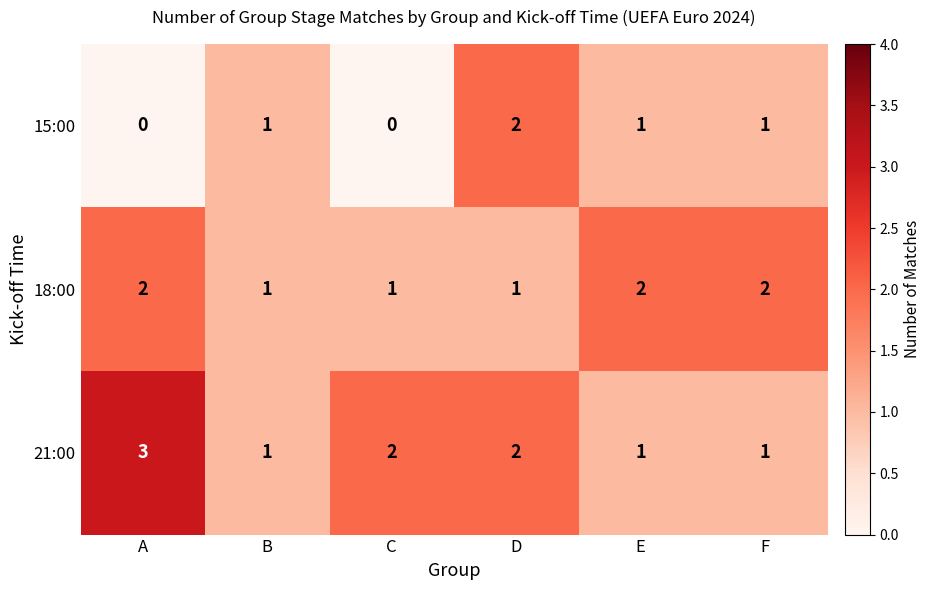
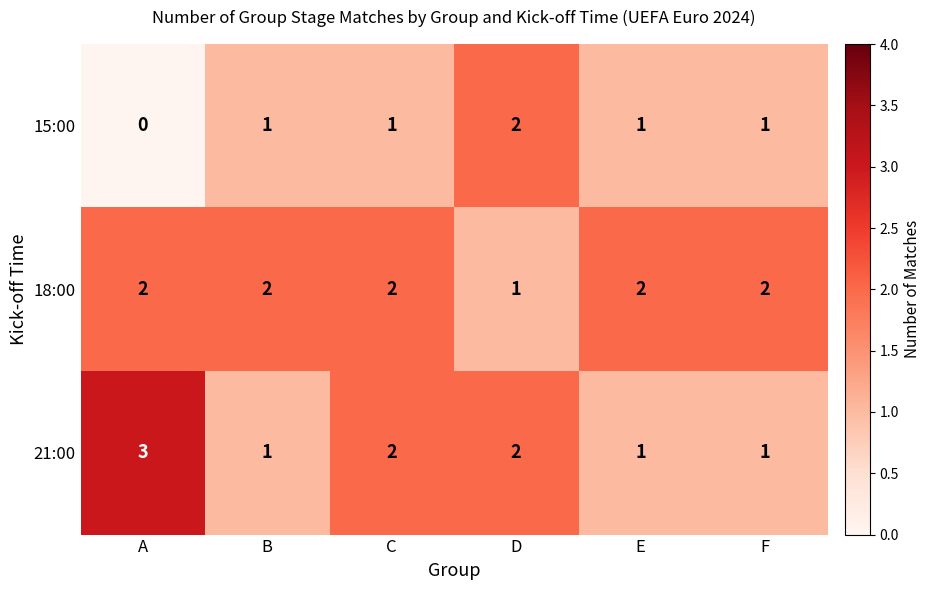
  {
    "15:00": {
      "A": 0,
      "B": 1,
-     "C": 0,
+     "C": 1,
      "D": 2,
      "E": 1,
      "F": 1
    },
    "18:00": {
      "A": 2,
-     "B": 1,
-     "C": 1,
+     "B": 2,
+     "C": 2,
      "D": 1,
      "E": 2,
      "F": 2
    },
    "21:00": {
      "A": 3,
      "B": 1,
      "C": 2,
      "D": 2,
      "E": 1,
      "F": 1
    }
  }
